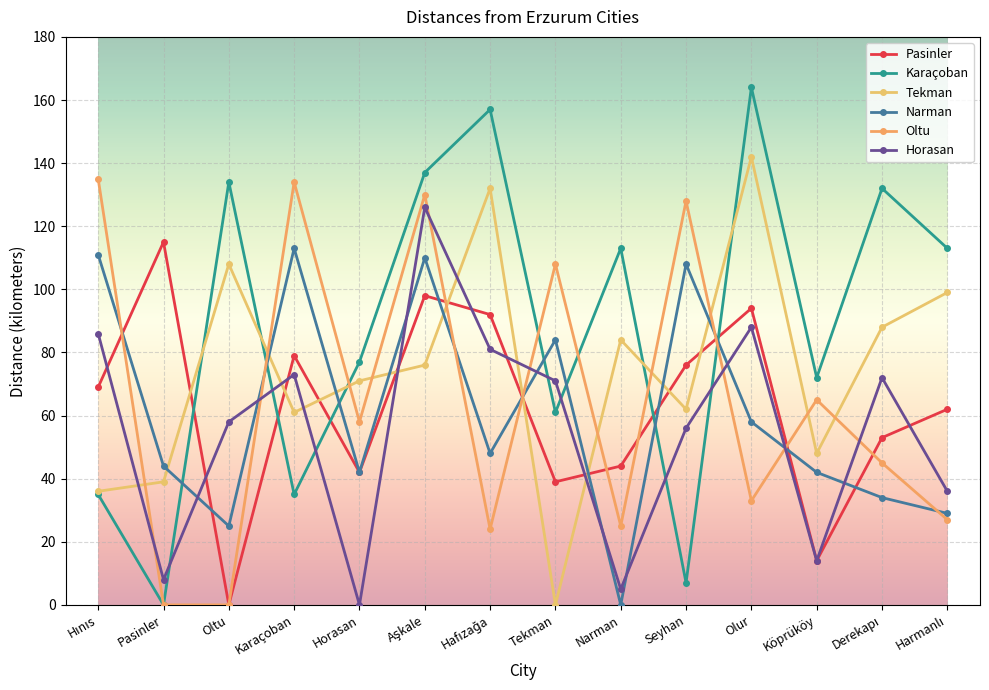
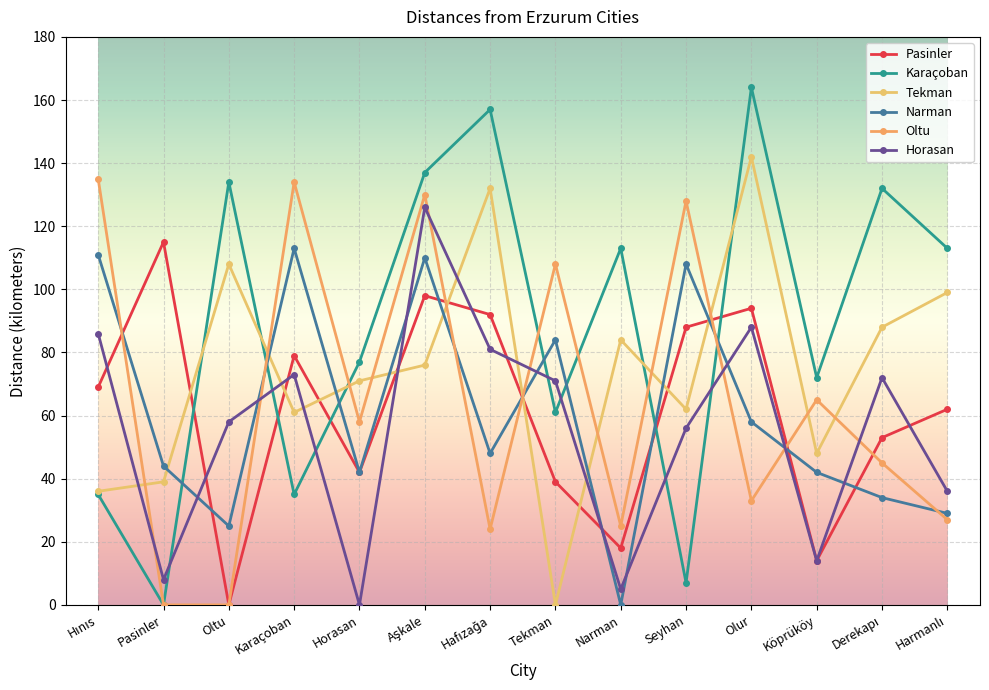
  {
    "Pasinler": {
      "Hınıs": 69,
      "Pasinler": 115,
      "Karaçoban": 79,
      "Aşkale": 98,
      "Hafızağa": 92,
      "Tekman": 39,
-     "Narman": 44,
-     "Seyhan": 76,
+     "Narman": 18,
+     "Seyhan": 88,
      "Olur": 94,
      "Derekapı": 53,
      "Harmanlı": 62
    },
    "Horasan": {
      "Hınıs": 86,
      "Pasinler": 8,
      "Oltu": 58,
      "Karaçoban": 73,
      "Horasan": 0,
      "Aşkale": 126,
      "Hafızağa": 81,
      "Tekman": 71,
      "Narman": 5,
      "Seyhan": 56,
      "Olur": 88,
      "Derekapı": 72,
      "Harmanlı": 36
    }
  }
